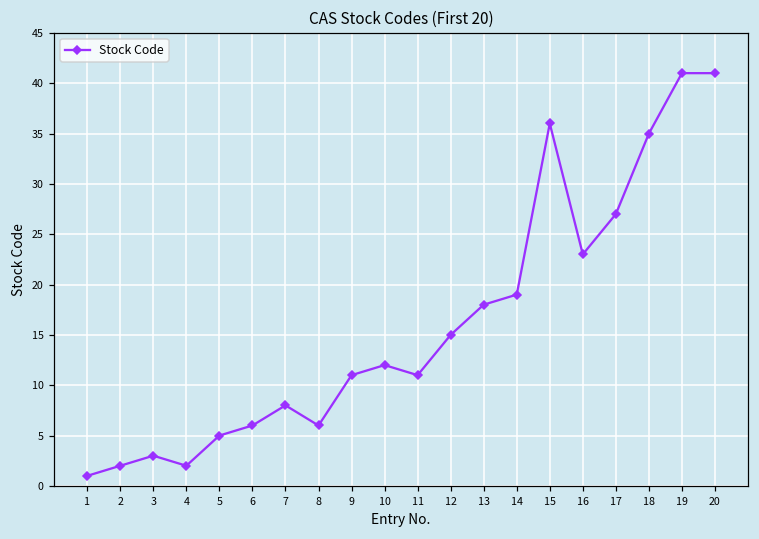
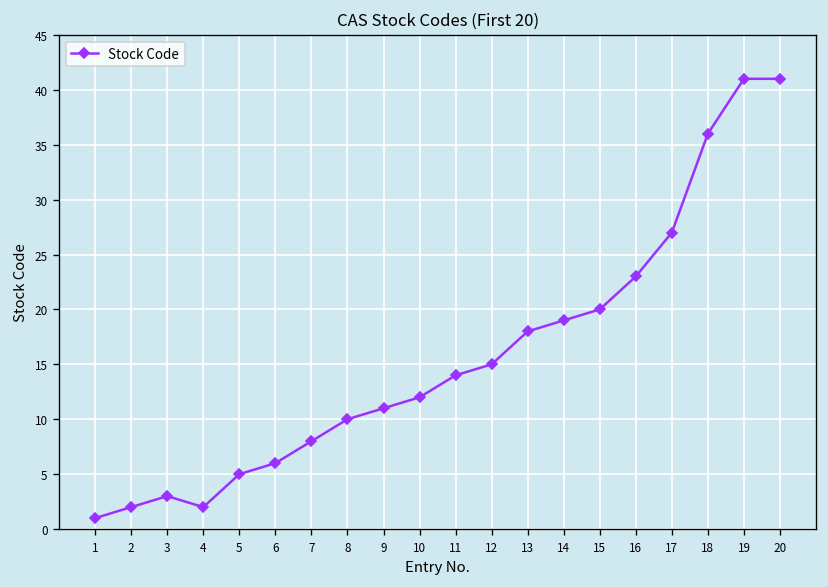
  {
    "1": 1,
    "2": 2,
    "3": 3,
    "4": 2,
    "5": 5,
    "6": 6,
    "7": 8,
-   "8": 6,
+   "8": 10,
    "9": 11,
    "10": 12,
-   "11": 11,
+   "11": 14,
    "12": 15,
    "13": 18,
    "14": 19,
-   "15": 36,
+   "15": 20,
    "16": 23,
    "17": 27,
-   "18": 35,
+   "18": 36,
    "19": 41,
    "20": 41
  }
